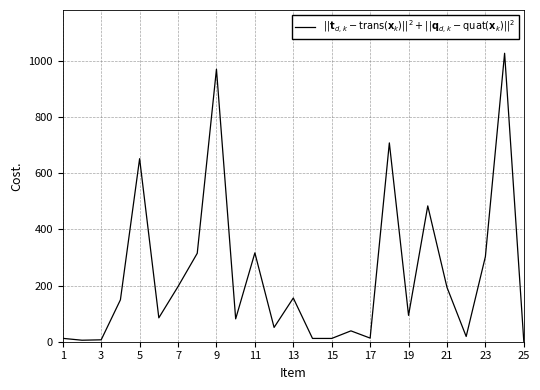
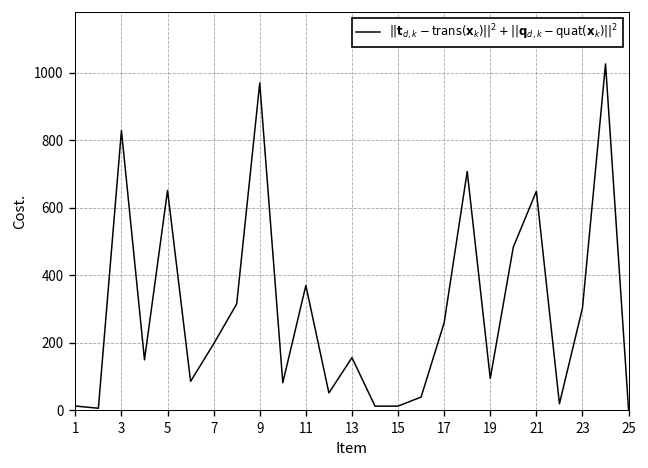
  {
    "1": 10,
-   "3": 10,
+   "3": 830,
    "5": 650,
    "7": 200,
    "9": 970,
-   "11": 320,
+   "11": 370,
    "13": 160,
    "15": 10,
-   "17": 10,
+   "17": 260,
    "19": 90,
-   "21": 190,
+   "21": 650,
    "23": 300,
    "25": 0
  }
